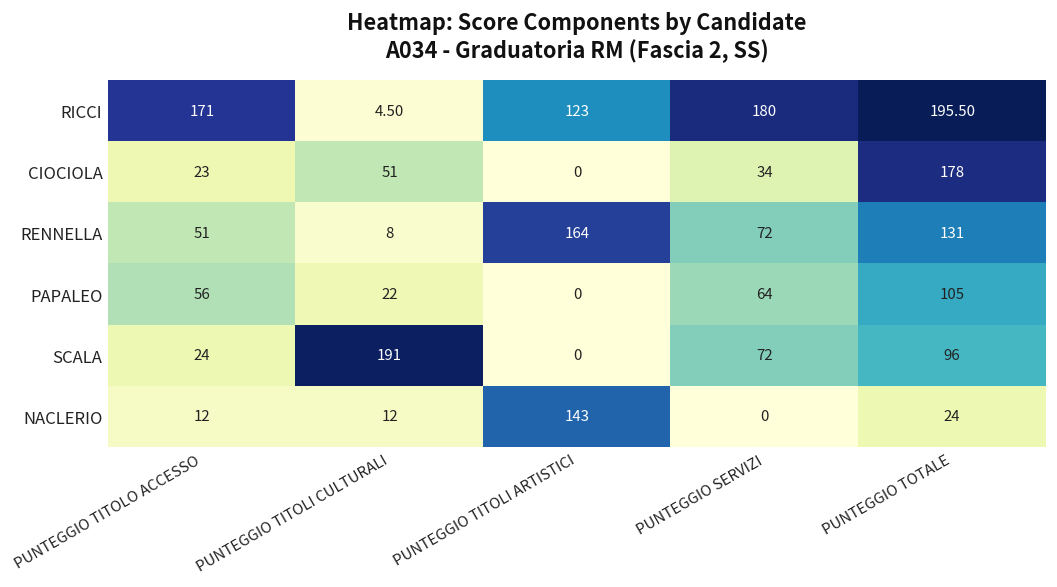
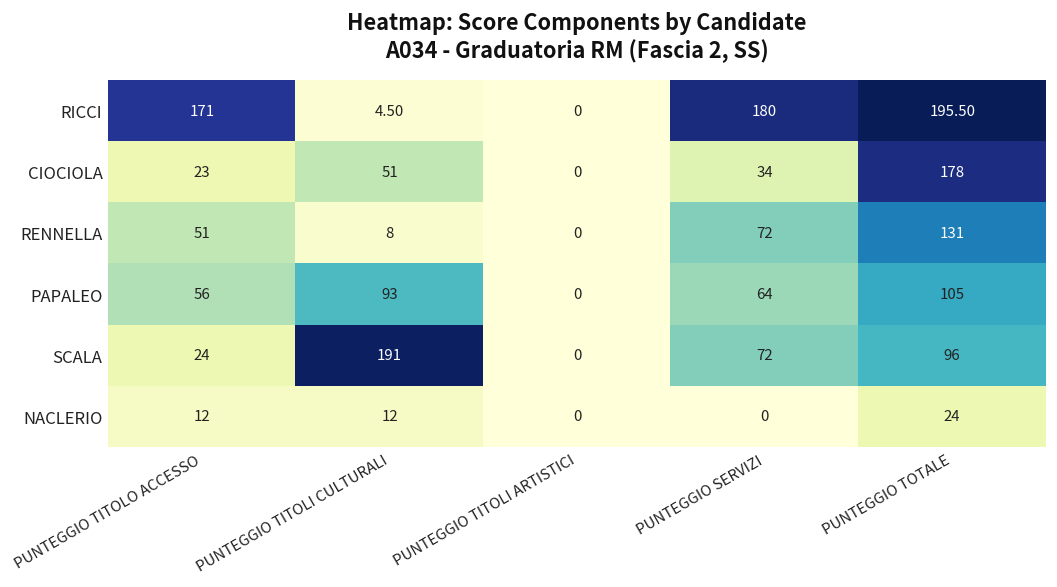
  {
    "RICCI": {
      "PUNTEGGIO TITOLO ACCESSO": 171,
      "PUNTEGGIO TITOLI CULTURALI": 4.50,
-     "PUNTEGGIO TITOLI ARTISTICI": 123,
+     "PUNTEGGIO TITOLI ARTISTICI": 0,
      "PUNTEGGIO SERVIZI": 180,
      "PUNTEGGIO TOTALE": 195.50
    },
    "CIOCIOLA": {
      "PUNTEGGIO TITOLO ACCESSO": 23,
      "PUNTEGGIO TITOLI CULTURALI": 51,
      "PUNTEGGIO TITOLI ARTISTICI": 0,
      "PUNTEGGIO SERVIZI": 34,
      "PUNTEGGIO TOTALE": 178
    },
    "RENNELLA": {
      "PUNTEGGIO TITOLO ACCESSO": 51,
      "PUNTEGGIO TITOLI CULTURALI": 8,
-     "PUNTEGGIO TITOLI ARTISTICI": 164,
+     "PUNTEGGIO TITOLI ARTISTICI": 0,
      "PUNTEGGIO SERVIZI": 72,
      "PUNTEGGIO TOTALE": 131
    },
    "PAPALEO": {
      "PUNTEGGIO TITOLO ACCESSO": 56,
-     "PUNTEGGIO TITOLI CULTURALI": 22,
+     "PUNTEGGIO TITOLI CULTURALI": 93,
      "PUNTEGGIO TITOLI ARTISTICI": 0,
      "PUNTEGGIO SERVIZI": 64,
      "PUNTEGGIO TOTALE": 105
    },
    "SCALA": {
      "PUNTEGGIO TITOLO ACCESSO": 24,
      "PUNTEGGIO TITOLI CULTURALI": 191,
      "PUNTEGGIO TITOLI ARTISTICI": 0,
      "PUNTEGGIO SERVIZI": 72,
      "PUNTEGGIO TOTALE": 96
    },
    "NACLERIO": {
      "PUNTEGGIO TITOLO ACCESSO": 12,
      "PUNTEGGIO TITOLI CULTURALI": 12,
-     "PUNTEGGIO TITOLI ARTISTICI": 143,
+     "PUNTEGGIO TITOLI ARTISTICI": 0,
      "PUNTEGGIO SERVIZI": 0,
      "PUNTEGGIO TOTALE": 24
    }
  }
